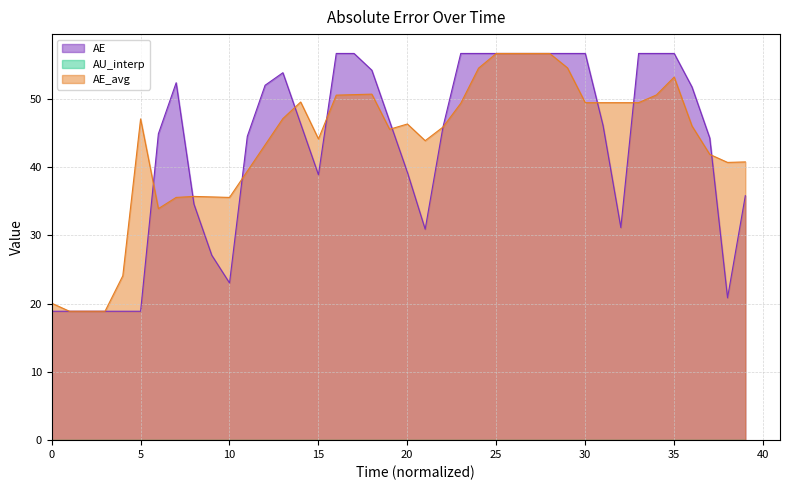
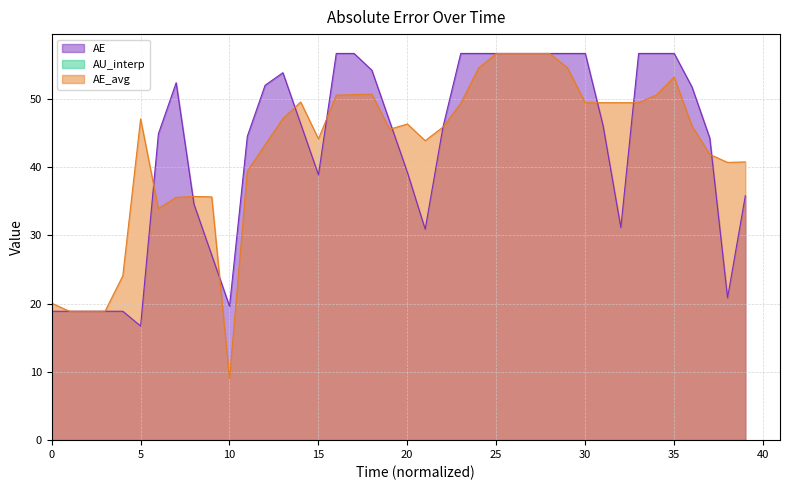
  {
    "AE": {
      "0": 19,
-     "5": 19,
-     "10": 23,
+     "5": 17,
+     "10": 20,
      "15": 39,
      "20": 39
    },
    "AU_interp": {
      "0": 0,
      "5": 0,
      "10": 0,
      "15": 0,
      "20": 0,
      "25": 0
    },
    "AE_avg": {
      "0": 20,
      "5": 47,
-     "10": 36,
+     "10": 9,
      "15": 44,
      "20": 46
    }
  }
